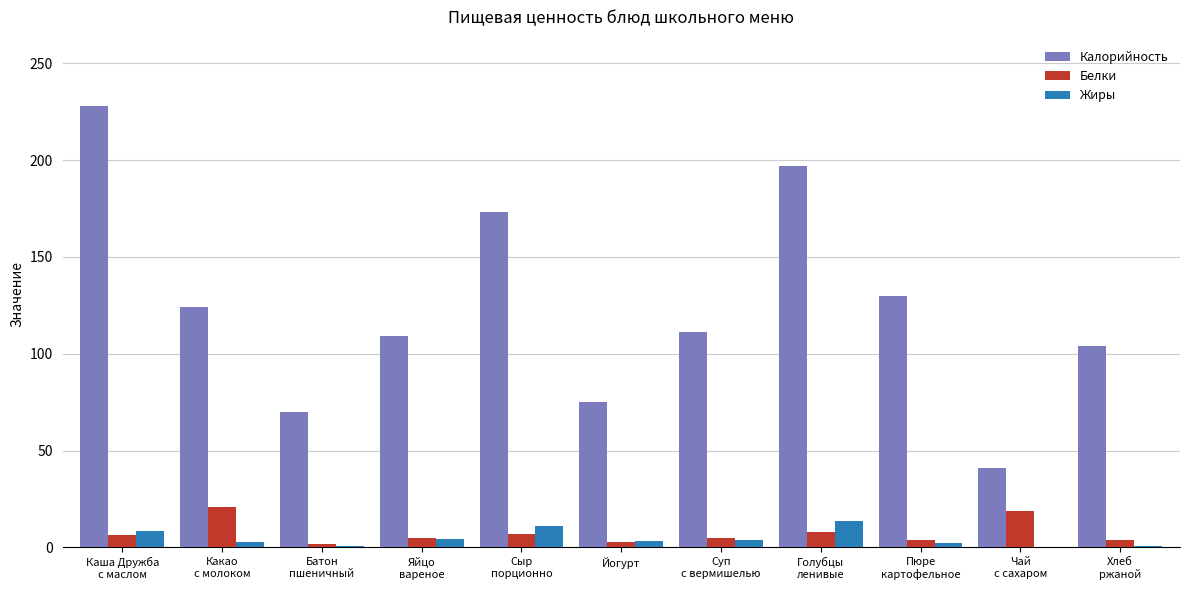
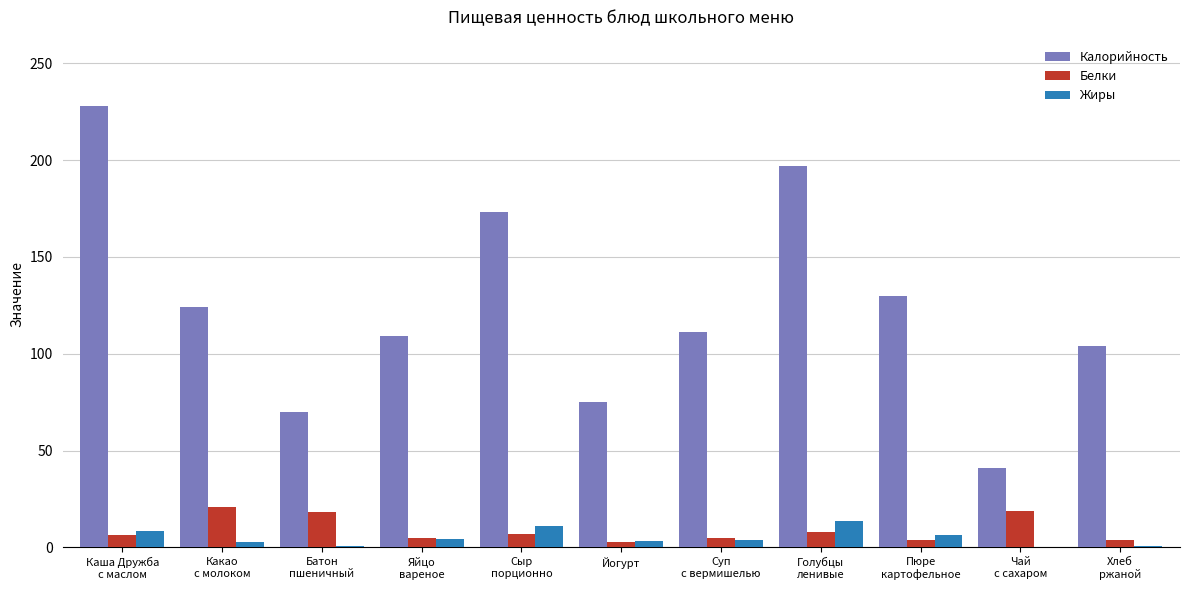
  {
    "Калорийность": {
      "Каша Дружба с маслом": 228,
      "Какао с молоком": 124,
      "Батон пшеничный": 70,
      "Яйцо вареное": 109,
      "Сыр порционно": 173,
      "Йогурт": 75,
      "Суп с вермишелью": 111,
      "Голубцы ленивые": 197,
      "Пюре картофельное": 130,
      "Чай с сахаром": 41,
      "Хлеб ржаной": 104
    },
    "Белки": {
      "Каша Дружба с маслом": 6,
      "Какао с молоком": 21,
-     "Батон пшеничный": 2,
+     "Батон пшеничный": 18,
      "Яйцо вареное": 5,
      "Сыр порционно": 7,
      "Йогурт": 3,
      "Суп с вермишелью": 5,
      "Голубцы ленивые": 8,
      "Пюре картофельное": 4,
      "Чай с сахаром": 19,
      "Хлеб ржаной": 4
    },
    "Жиры": {
      "Каша Дружба с маслом": 9,
      "Какао с молоком": 3,
      "Яйцо вареное": 5,
      "Сыр порционно": 11,
      "Йогурт": 3,
      "Суп с вермишелью": 4,
      "Голубцы ленивые": 14,
-     "Пюре картофельное": 2
+     "Пюре картофельное": 6
    }
  }
